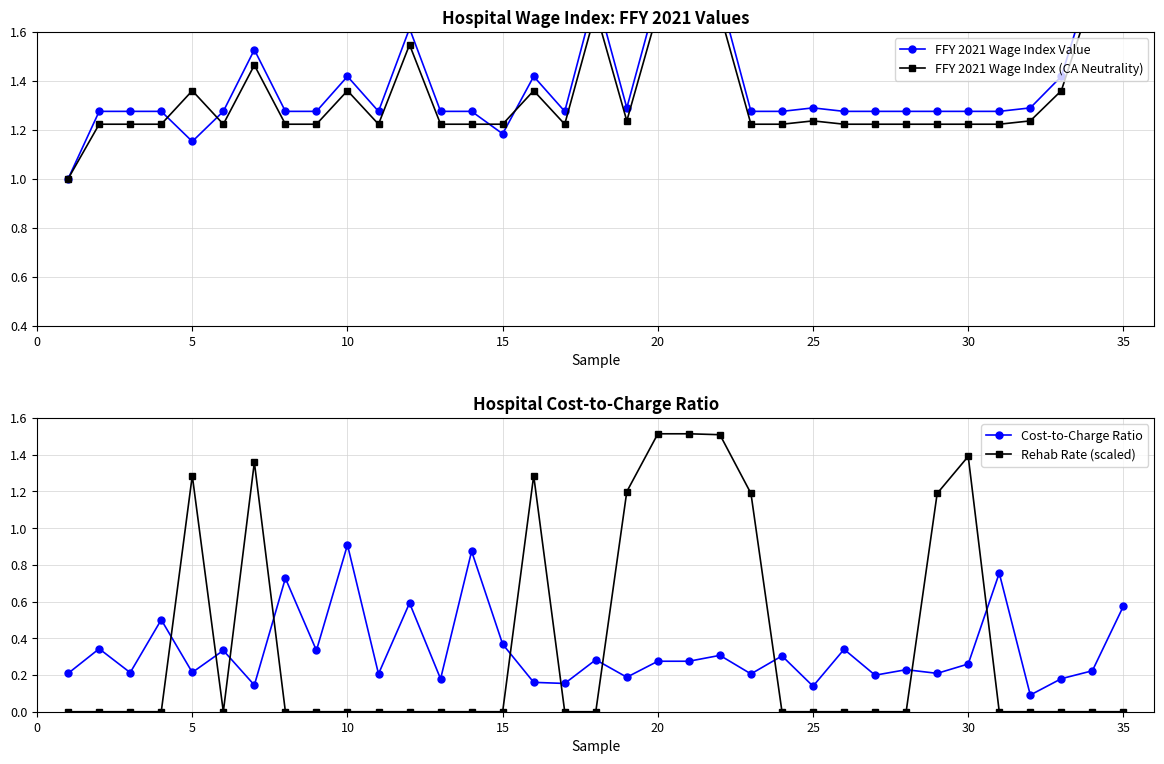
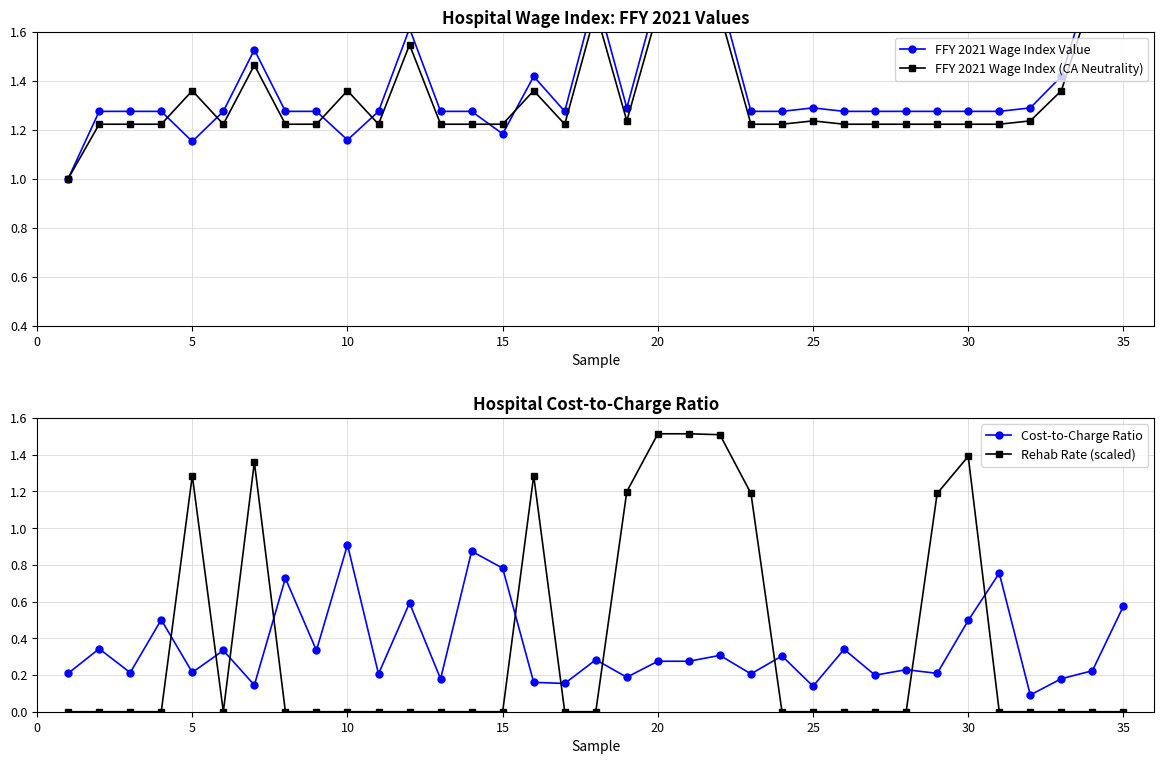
  {
    "Hospital Wage Index: FFY 2021 Values": {
      "FFY 2021 Wage Index Value": {
        "5": 1.15,
-       "10": 1.42,
+       "10": 1.16,
        "15": 1.18,
        "25": 1.29,
        "30": 1.28
      },
      "FFY 2021 Wage Index (CA Neutrality)": {
        "5": 1.36,
        "10": 1.36,
        "15": 1.22,
        "25": 1.24,
        "30": 1.22
      }
    },
    "Hospital Cost-to-Charge Ratio": {
      "Cost-to-Charge Ratio": {
        "5": 0.21,
        "10": 0.91,
-       "15": 0.37,
+       "15": 0.78,
        "20": 0.28,
        "25": 0.14,
-       "30": 0.26,
+       "30": 0.50,
        "35": 0.58
      },
      "Rehab Rate (scaled)": {
        "5": 1.29,
        "10": 0.00,
        "15": 0.00,
        "20": 1.51,
        "25": 0.00,
        "30": 1.39,
        "35": 0.00
      }
    }
  }
